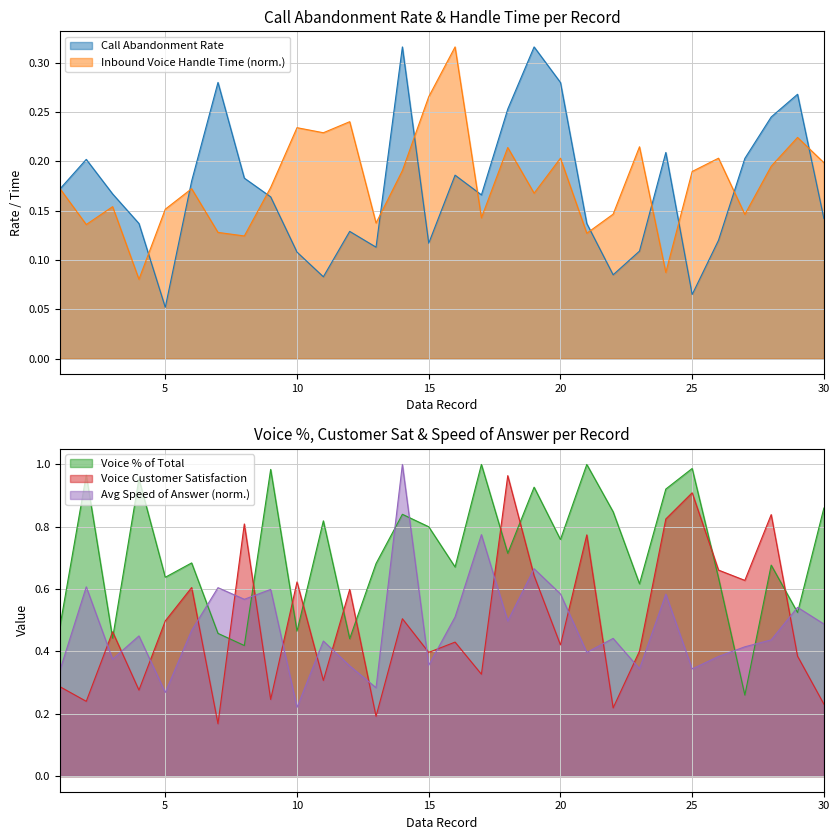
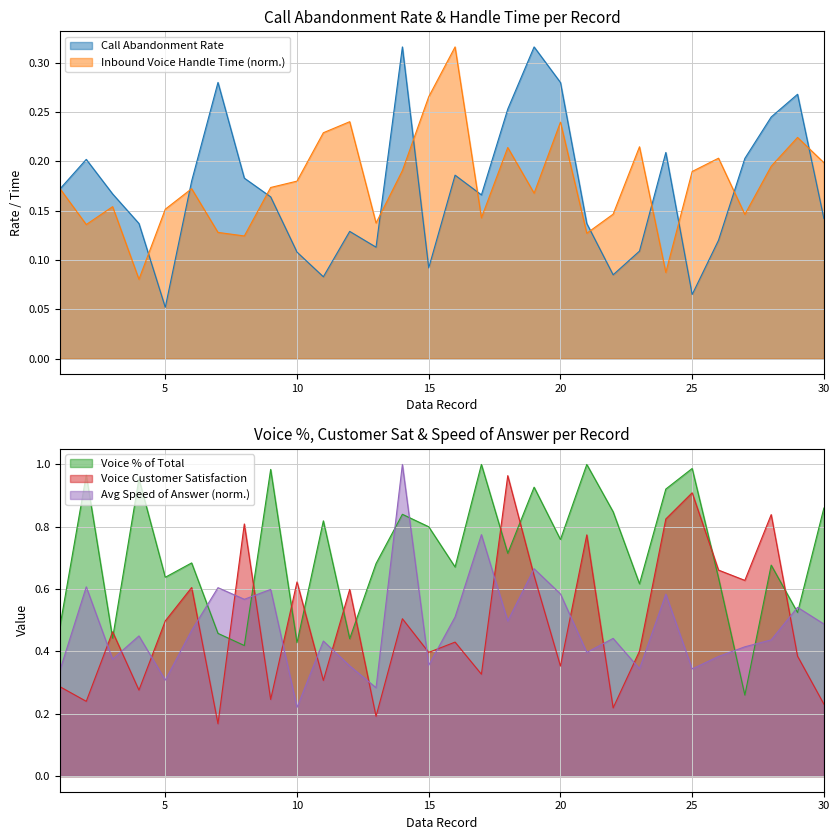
  {
    "Call Abandonment Rate & Handle Time per Record": {
      "Call Abandonment Rate": {
        "5": 0.05,
        "10": 0.11,
-       "15": 0.12,
+       "15": 0.09,
        "20": 0.28,
        "25": 0.07,
        "30": 0.14
      },
      "Inbound Voice Handle Time (norm.)": {
        "5": 0.15,
-       "10": 0.23,
+       "10": 0.18,
        "15": 0.27,
-       "20": 0.20,
+       "20": 0.24,
        "25": 0.19,
        "30": 0.20
      }
    },
    "Voice %, Customer Sat & Speed of Answer per Record": {
      "Voice % of Total": {
        "5": 0.64,
-       "10": 0.47,
+       "10": 0.43,
        "15": 0.80,
        "20": 0.76,
        "25": 0.99,
        "30": 0.86
      },
      "Voice Customer Satisfaction": {
        "5": 0.50,
        "10": 0.62,
        "15": 0.40,
-       "20": 0.42,
+       "20": 0.35,
        "25": 0.91,
        "30": 0.23
      },
      "Avg Speed of Answer (norm.)": {
-       "5": 0.27,
+       "5": 0.31,
        "10": 0.22,
        "15": 0.36,
        "20": 0.58,
        "25": 0.34,
        "30": 0.49
      }
    }
  }
